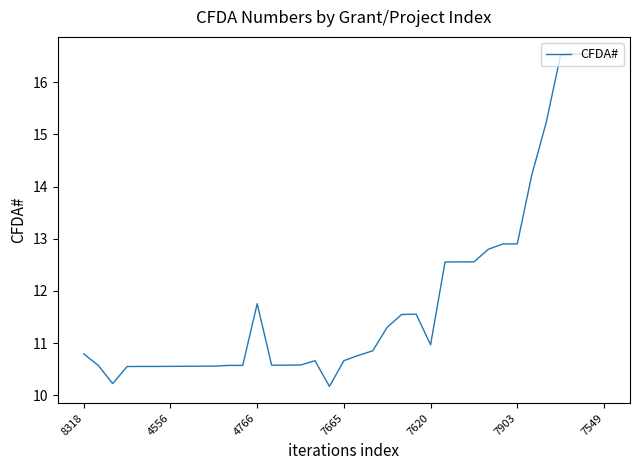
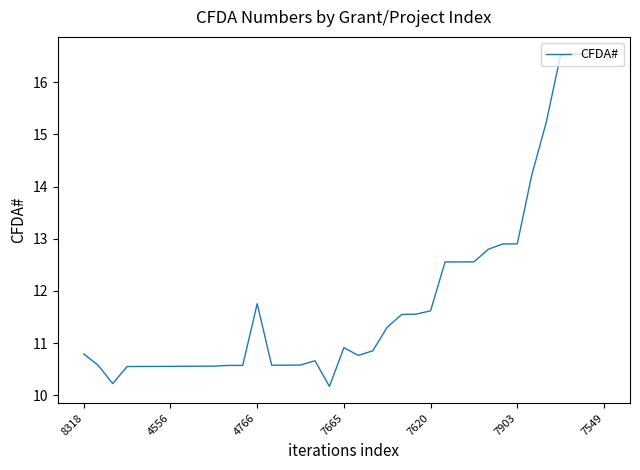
  {
    "8318": 10.8,
    "4556": 10.6,
    "4766": 11.8,
-   "7665": 10.7,
-   "7620": 11.0,
+   "7665": 10.9,
+   "7620": 11.6,
    "7903": 12.9
  }
